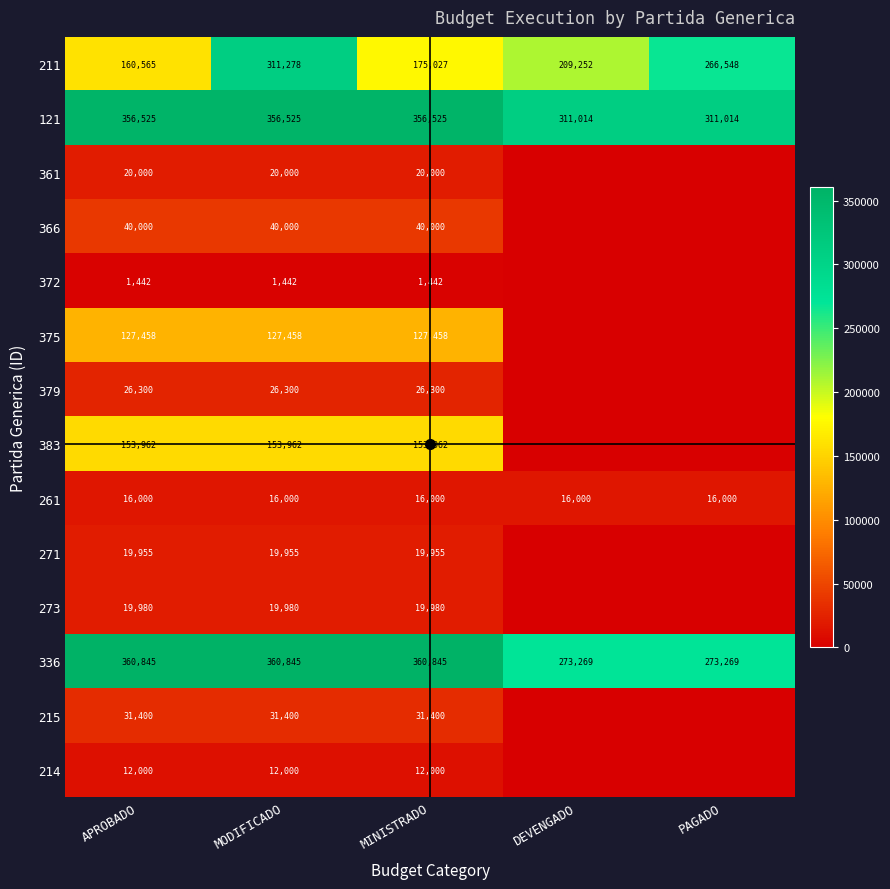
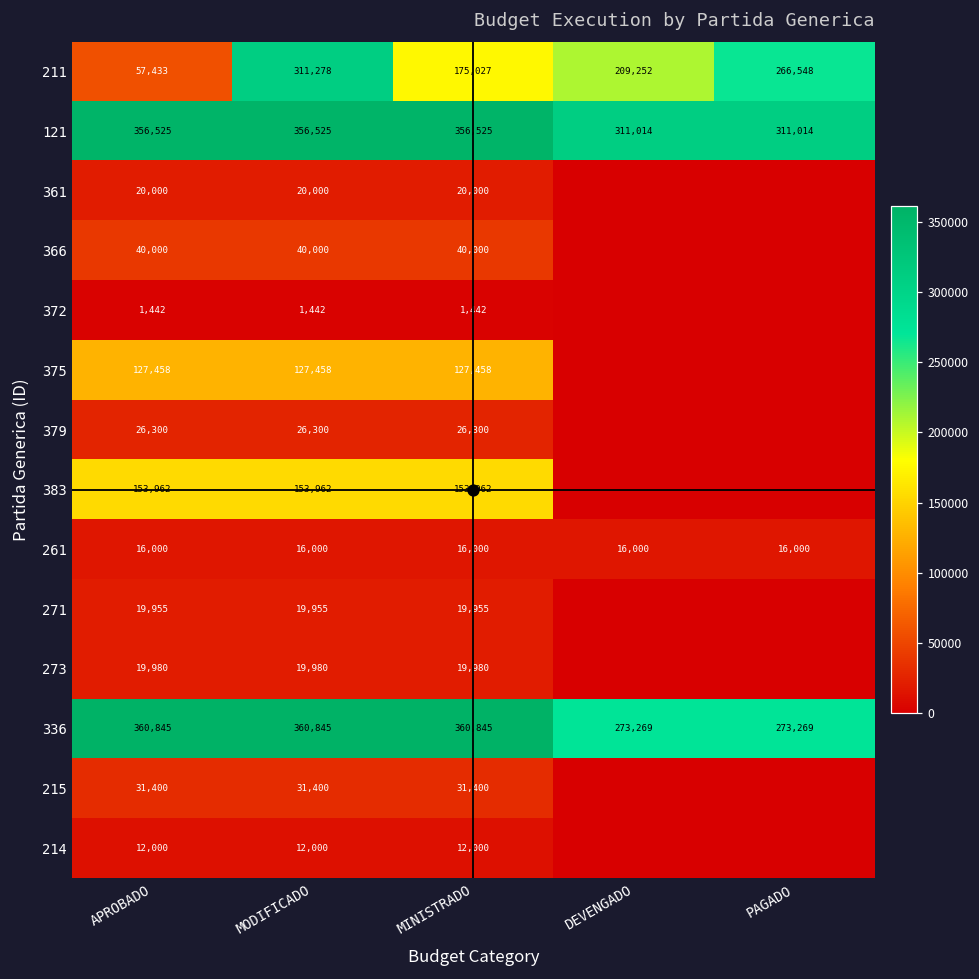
  {
    "211": {
-     "APROBADO": "160,565",
+     "APROBADO": "57,433",
      "MODIFICADO": "311,278",
      "MINISTRADO": "175,027",
      "DEVENGADO": "209,252",
      "PAGADO": "266,548"
    },
    "121": {
      "APROBADO": "356,525",
      "MODIFICADO": "356,525",
      "MINISTRADO": "356,525",
      "DEVENGADO": "311,014",
      "PAGADO": "311,014"
    },
    "361": {
      "APROBADO": "20,000",
      "MODIFICADO": "20,000",
      "MINISTRADO": "20,000"
    },
    "366": {
      "APROBADO": "40,000",
      "MODIFICADO": "40,000",
      "MINISTRADO": "40,000"
    },
    "372": {
      "APROBADO": "1,442",
      "MODIFICADO": "1,442",
      "MINISTRADO": "1,442"
    },
    "375": {
      "APROBADO": "127,458",
      "MODIFICADO": "127,458",
      "MINISTRADO": "127,458"
    },
    "379": {
      "APROBADO": "26,300",
      "MODIFICADO": "26,300",
      "MINISTRADO": "26,300"
    },
    "383": {
      "APROBADO": "153,962",
      "MODIFICADO": "153,962"
    },
    "261": {
      "APROBADO": "16,000",
      "MODIFICADO": "16,000",
      "MINISTRADO": "16,000",
      "DEVENGADO": "16,000",
      "PAGADO": "16,000"
    },
    "271": {
      "APROBADO": "19,955",
      "MODIFICADO": "19,955",
      "MINISTRADO": "19,955"
    },
    "273": {
      "APROBADO": "19,980",
      "MODIFICADO": "19,980",
      "MINISTRADO": "19,980"
    },
    "336": {
      "APROBADO": "360,845",
      "MODIFICADO": "360,845",
      "MINISTRADO": "360,845",
      "DEVENGADO": "273,269",
      "PAGADO": "273,269"
    },
    "215": {
      "APROBADO": "31,400",
      "MODIFICADO": "31,400",
      "MINISTRADO": "31,400"
    },
    "214": {
      "APROBADO": "12,000",
      "MODIFICADO": "12,000",
      "MINISTRADO": "12,000"
    }
  }
